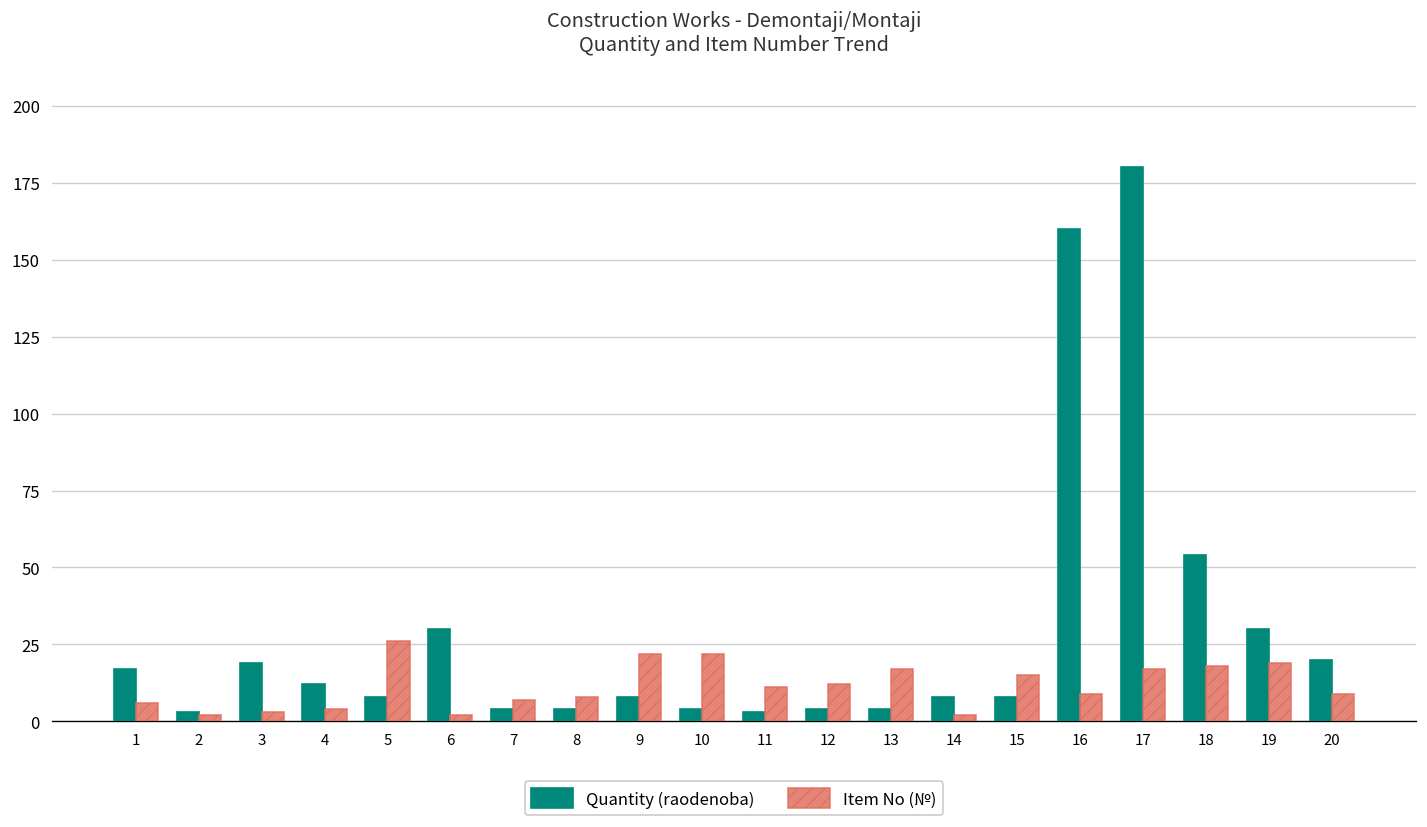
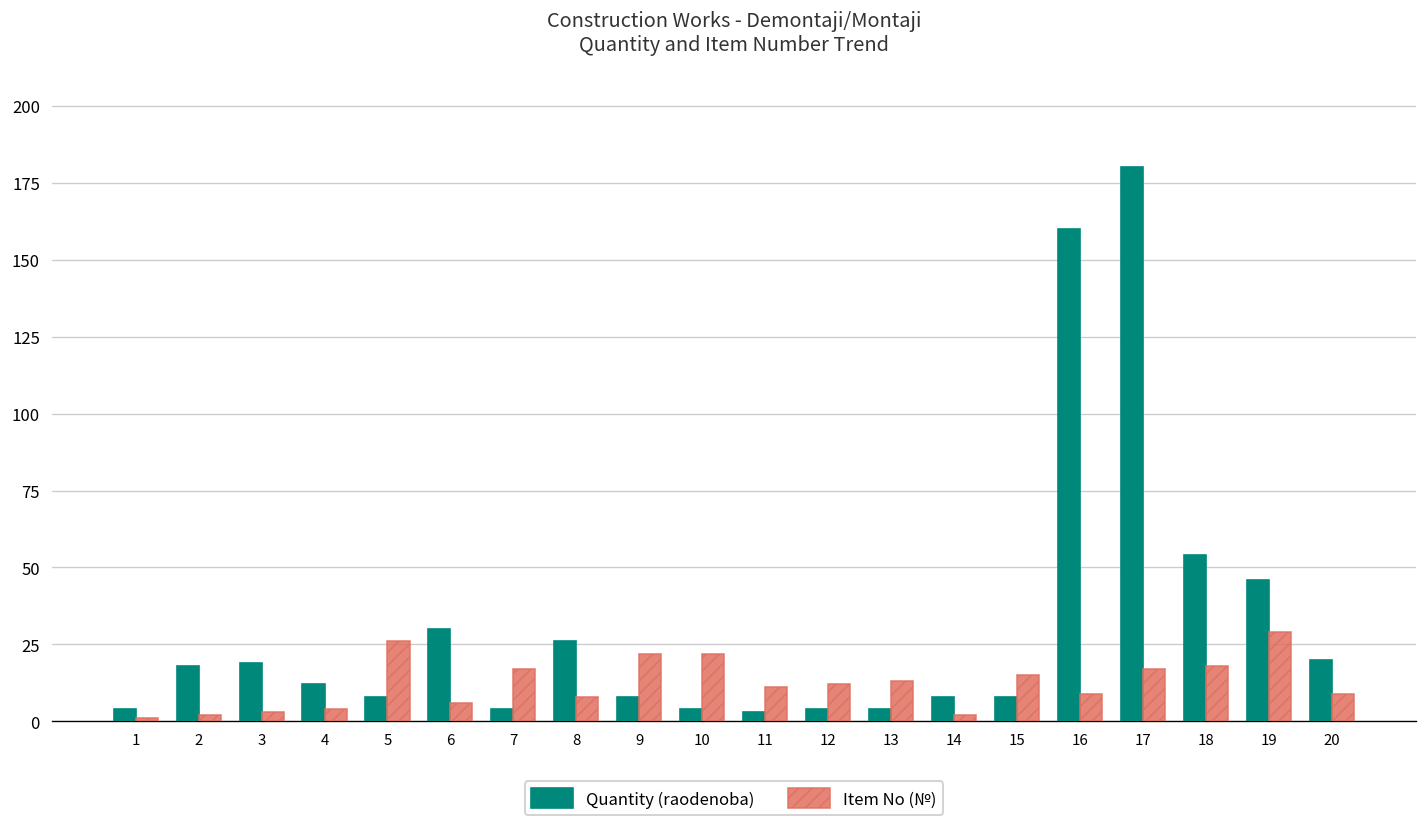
  {
    "Quantity (raodenoba)": {
-     "1": 17,
-     "2": 3,
+     "1": 4,
+     "2": 18,
      "3": 19,
      "4": 12,
      "5": 8,
      "6": 30,
      "7": 4,
-     "8": 4,
+     "8": 26,
      "9": 8,
      "10": 4,
      "11": 3,
      "12": 4,
      "13": 4,
      "14": 8,
      "15": 8,
      "16": 160,
      "17": 180,
      "18": 54,
-     "19": 30,
+     "19": 46,
      "20": 20
    },
    "Item No (№)": {
-     "1": 6,
+     "1": 1,
      "2": 2,
      "3": 3,
      "4": 4,
      "5": 26,
-     "6": 2,
-     "7": 7,
+     "6": 6,
+     "7": 17,
      "8": 8,
      "9": 22,
      "10": 22,
      "11": 11,
      "12": 12,
-     "13": 17,
+     "13": 13,
      "14": 2,
      "15": 15,
      "16": 9,
      "17": 17,
      "18": 18,
-     "19": 19,
+     "19": 29,
      "20": 9
    }
  }
